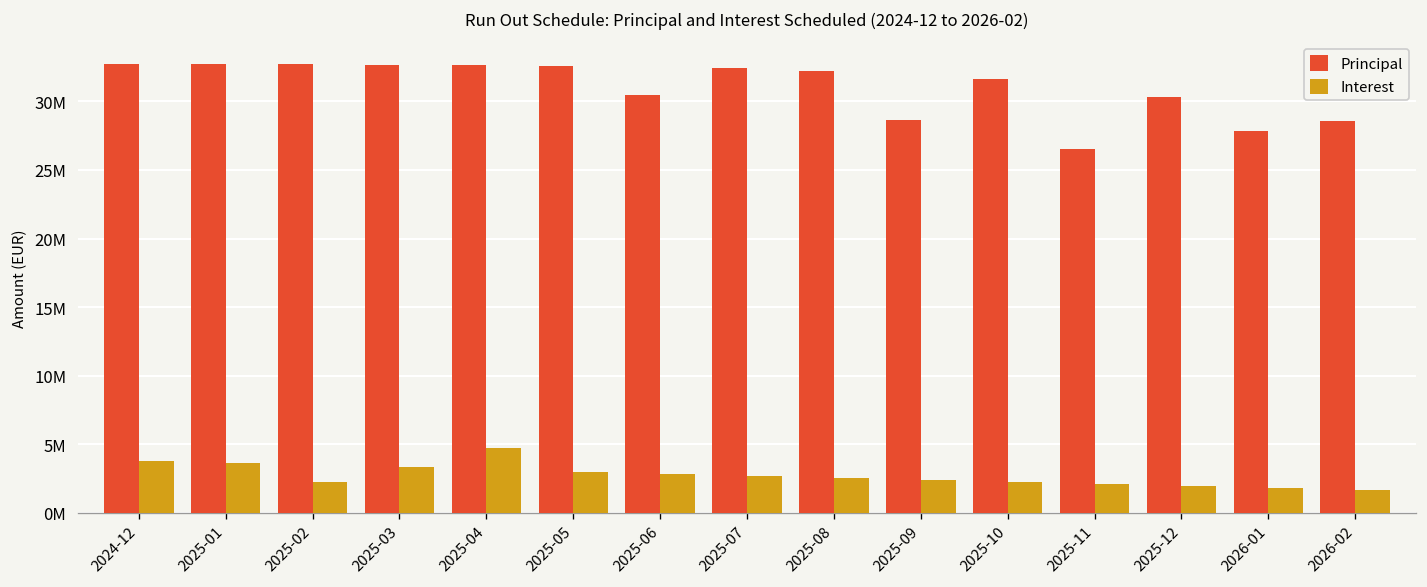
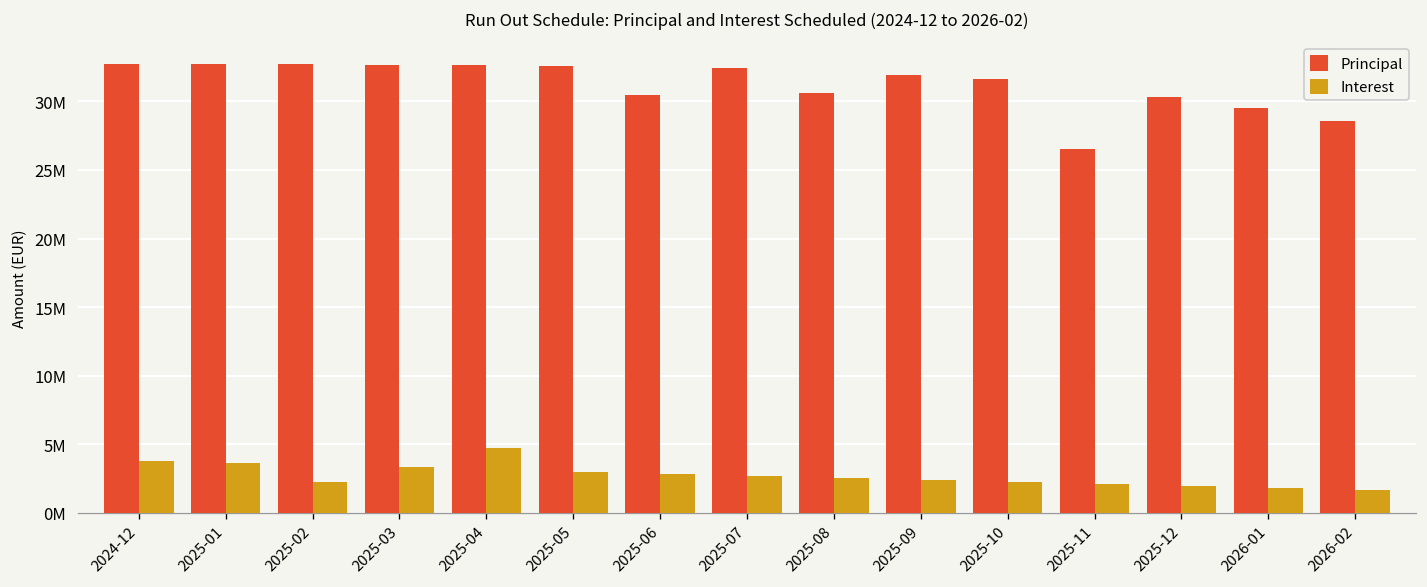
  {
    "Principal": {
      "2024-12": 32700000,
      "2025-01": 32700000,
      "2025-02": 32700000,
      "2025-03": 32700000,
      "2025-04": 32600000,
      "2025-05": 32600000,
      "2025-06": 30500000,
      "2025-07": 32400000,
-     "2025-08": 32200000,
-     "2025-09": 28600000,
+     "2025-08": 30600000,
+     "2025-09": 31900000,
      "2025-10": 31600000,
      "2025-11": 26500000,
      "2025-12": 30300000,
-     "2026-01": 27800000,
+     "2026-01": 29500000,
      "2026-02": 28600000
    },
    "Interest": {
      "2024-12": 3800000,
      "2025-01": 3600000,
      "2025-02": 2200000,
      "2025-03": 3300000,
      "2025-04": 4800000,
      "2025-05": 3000000,
      "2025-06": 2900000,
      "2025-07": 2700000,
      "2025-08": 2500000,
      "2025-09": 2400000,
      "2025-10": 2200000,
      "2025-11": 2100000,
      "2025-12": 1900000,
      "2026-01": 1800000,
      "2026-02": 1700000
    }
  }
